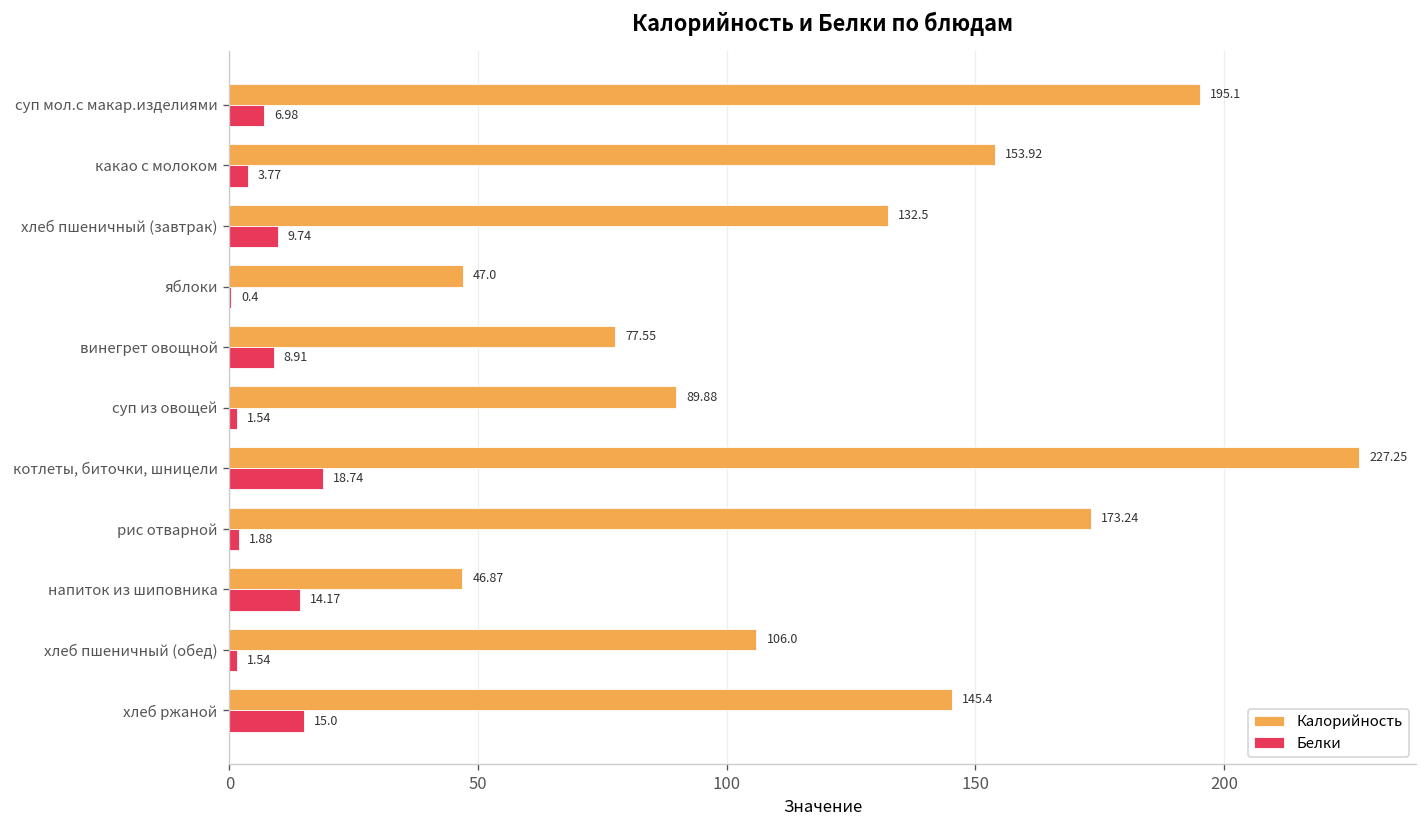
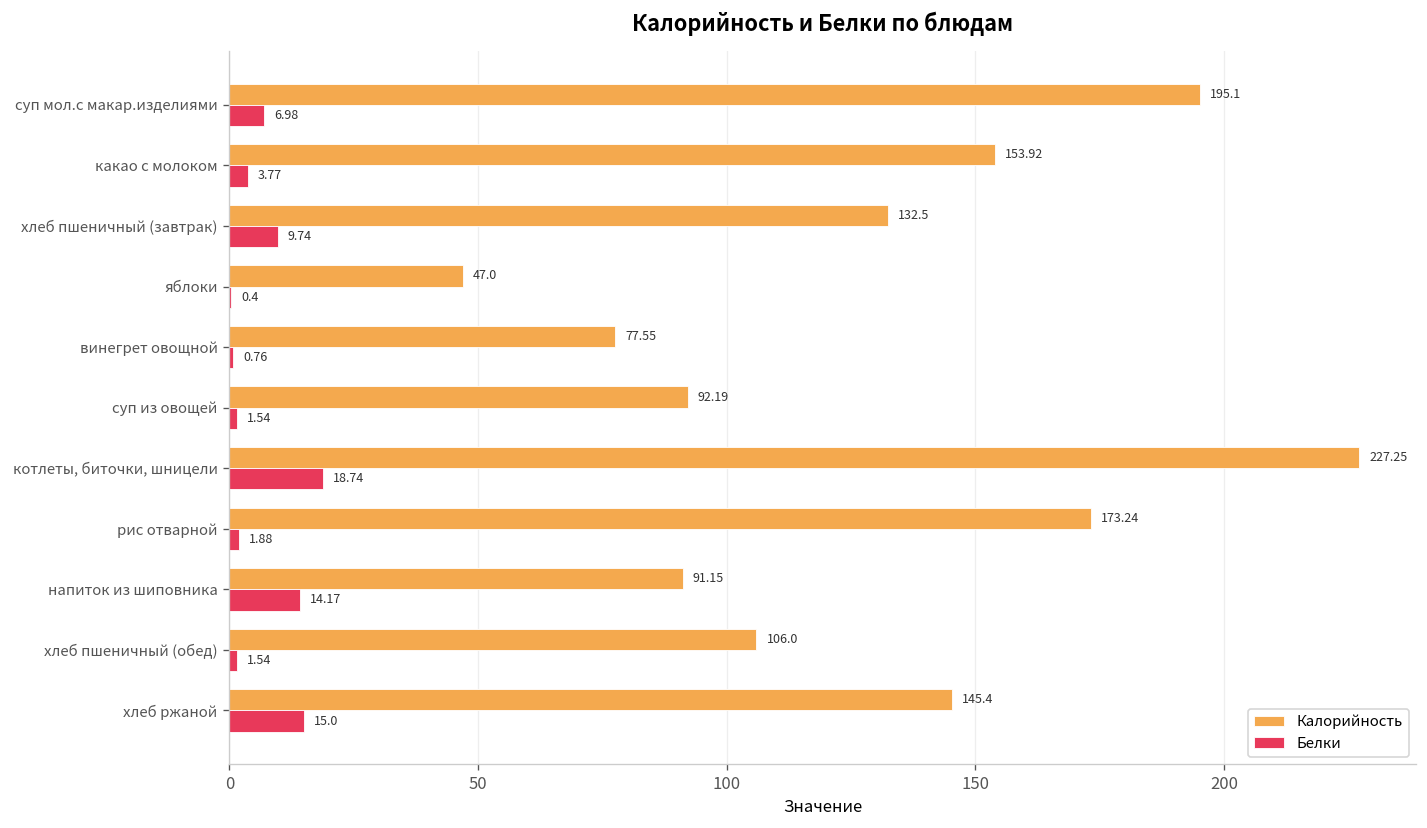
  {
    "Калорийность": {
      "суп мол.с макар.изделиями": 195.1,
      "какао с молоком": 153.92,
      "хлеб пшеничный (завтрак)": 132.5,
      "яблоки": 47.0,
      "винегрет овощной": 77.55,
-     "суп из овощей": 89.88,
+     "суп из овощей": 92.19,
      "котлеты, биточки, шницели": 227.25,
      "рис отварной": 173.24,
-     "напиток из шиповника": 46.87,
+     "напиток из шиповника": 91.15,
      "хлеб пшеничный (обед)": 106.0,
      "хлеб ржаной": 145.4
    },
    "Белки": {
      "суп мол.с макар.изделиями": 6.98,
      "какао с молоком": 3.77,
      "хлеб пшеничный (завтрак)": 9.74,
      "яблоки": 0.4,
-     "винегрет овощной": 8.91,
+     "винегрет овощной": 0.76,
      "суп из овощей": 1.54,
      "котлеты, биточки, шницели": 18.74,
      "рис отварной": 1.88,
      "напиток из шиповника": 14.17,
      "хлеб пшеничный (обед)": 1.54,
      "хлеб ржаной": 15.0
    }
  }
